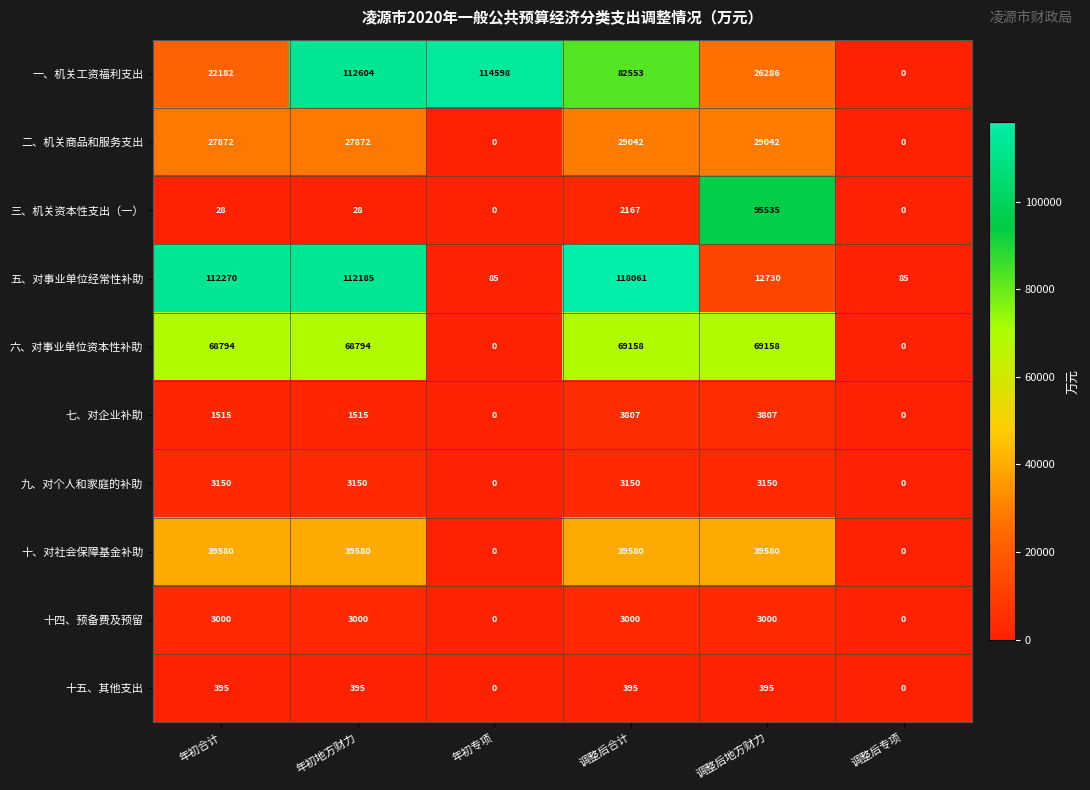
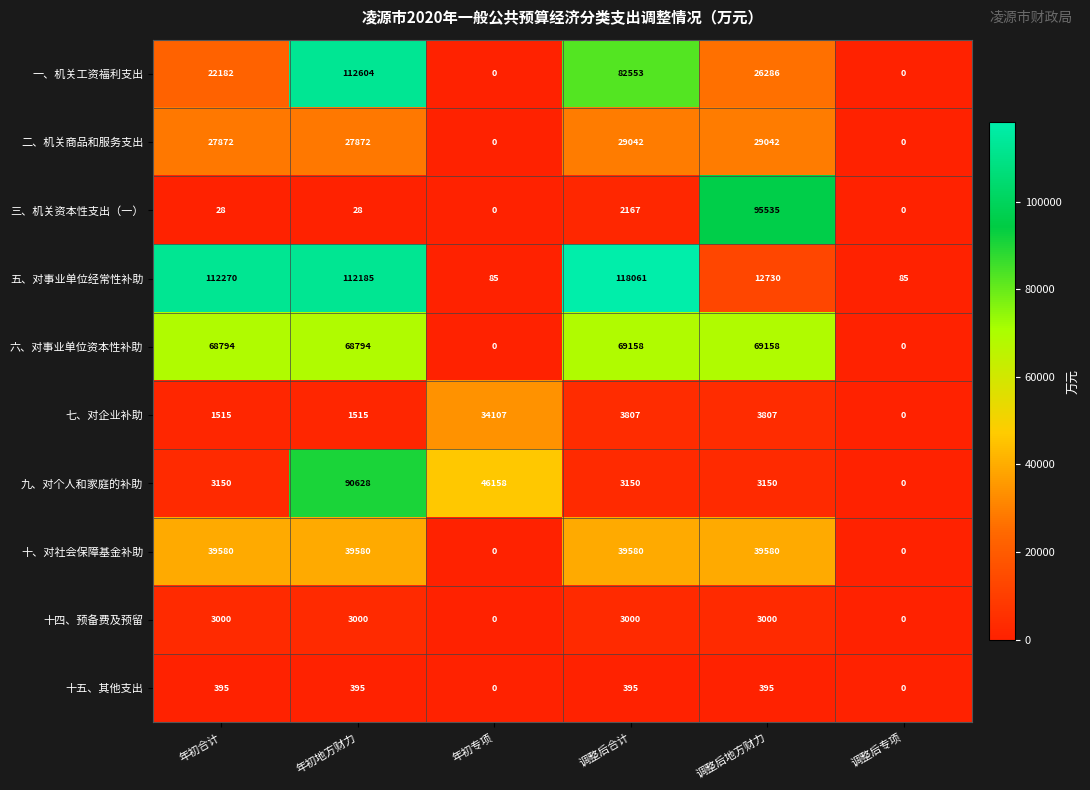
  {
    "一、机关工资福利支出": {
      "年初合计": 22182,
      "年初地方财力": 112604,
-     "年初专项": 114598,
+     "年初专项": 0,
      "调整后合计": 82553,
      "调整后地方财力": 26286,
      "调整后专项": 0
    },
    "二、机关商品和服务支出": {
      "年初合计": 27872,
      "年初地方财力": 27872,
      "年初专项": 0,
      "调整后合计": 29042,
      "调整后地方财力": 29042,
      "调整后专项": 0
    },
    "三、机关资本性支出（一）": {
      "年初合计": 28,
      "年初地方财力": 28,
      "年初专项": 0,
      "调整后合计": 2167,
      "调整后地方财力": 95535,
      "调整后专项": 0
    },
    "五、对事业单位经常性补助": {
      "年初合计": 112270,
      "年初地方财力": 112185,
      "年初专项": 85,
      "调整后合计": 118061,
      "调整后地方财力": 12730,
      "调整后专项": 85
    },
    "六、对事业单位资本性补助": {
      "年初合计": 68794,
      "年初地方财力": 68794,
      "年初专项": 0,
      "调整后合计": 69158,
      "调整后地方财力": 69158,
      "调整后专项": 0
    },
    "七、对企业补助": {
      "年初合计": 1515,
      "年初地方财力": 1515,
-     "年初专项": 0,
+     "年初专项": 34107,
      "调整后合计": 3807,
      "调整后地方财力": 3807,
      "调整后专项": 0
    },
    "九、对个人和家庭的补助": {
      "年初合计": 3150,
-     "年初地方财力": 3150,
-     "年初专项": 0,
+     "年初地方财力": 90628,
+     "年初专项": 46158,
      "调整后合计": 3150,
      "调整后地方财力": 3150,
      "调整后专项": 0
    },
    "十、对社会保障基金补助": {
      "年初合计": 39580,
      "年初地方财力": 39580,
      "年初专项": 0,
      "调整后合计": 39580,
      "调整后地方财力": 39580,
      "调整后专项": 0
    },
    "十四、预备费及预留": {
      "年初合计": 3000,
      "年初地方财力": 3000,
      "年初专项": 0,
      "调整后合计": 3000,
      "调整后地方财力": 3000,
      "调整后专项": 0
    },
    "十五、其他支出": {
      "年初合计": 395,
      "年初地方财力": 395,
      "年初专项": 0,
      "调整后合计": 395,
      "调整后地方财力": 395,
      "调整后专项": 0
    }
  }
